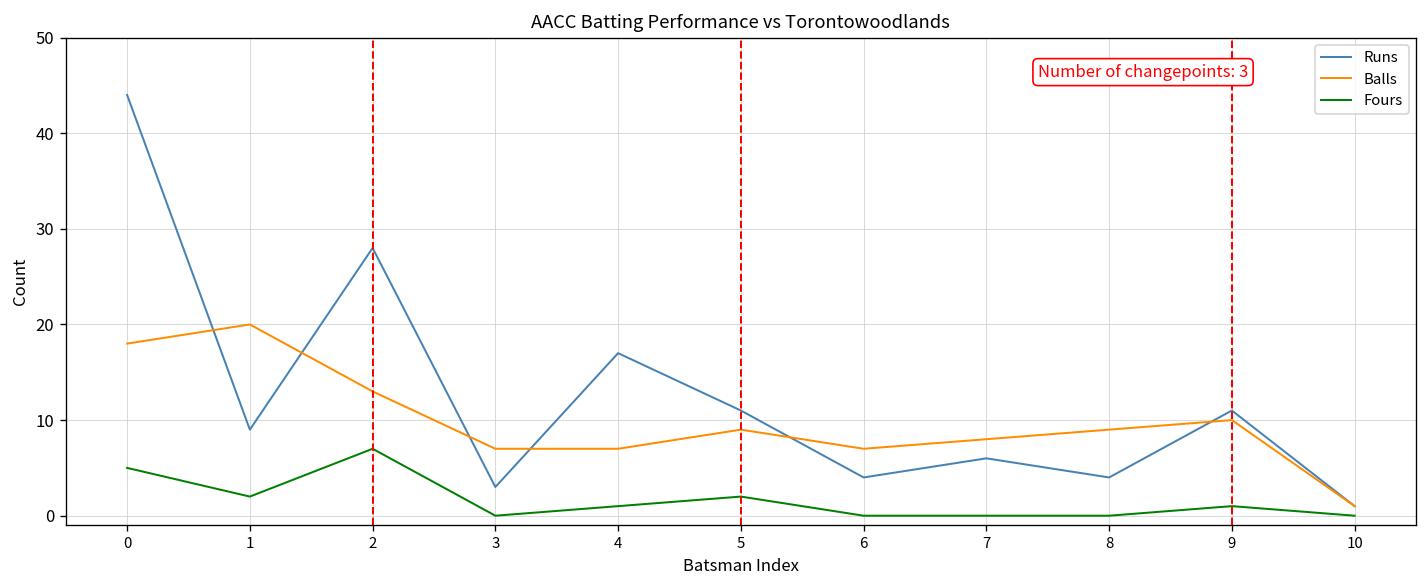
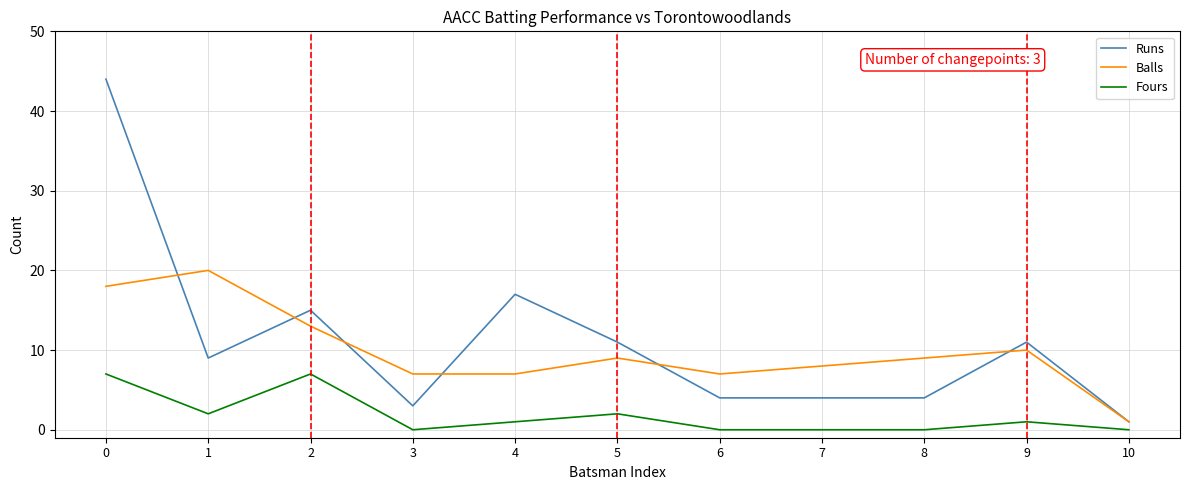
  {
    "Runs": {
      "0": 44,
      "1": 9,
-     "2": 28,
+     "2": 15,
      "3": 3,
      "4": 17,
      "5": 11,
      "6": 4,
-     "7": 6,
+     "7": 4,
      "8": 4,
      "9": 11
    },
    "Balls": {
      "0": 18,
      "1": 20,
      "2": 13,
      "3": 7,
      "4": 7,
      "5": 9,
      "6": 7,
      "7": 8,
      "8": 9,
      "9": 10
    },
    "Fours": {
-     "0": 5,
+     "0": 7,
      "1": 2,
      "2": 7,
      "3": 0,
      "4": 1,
      "5": 2,
      "6": 0,
      "7": 0,
      "8": 0,
      "9": 1,
      "10": 0
    }
  }
